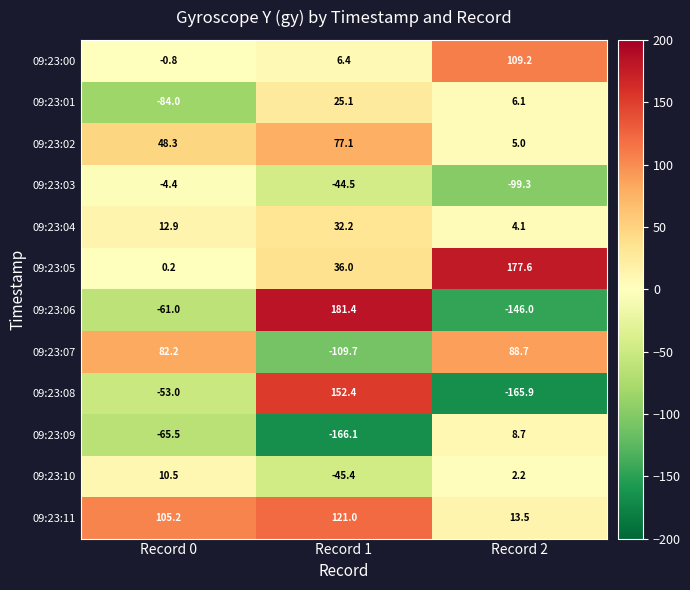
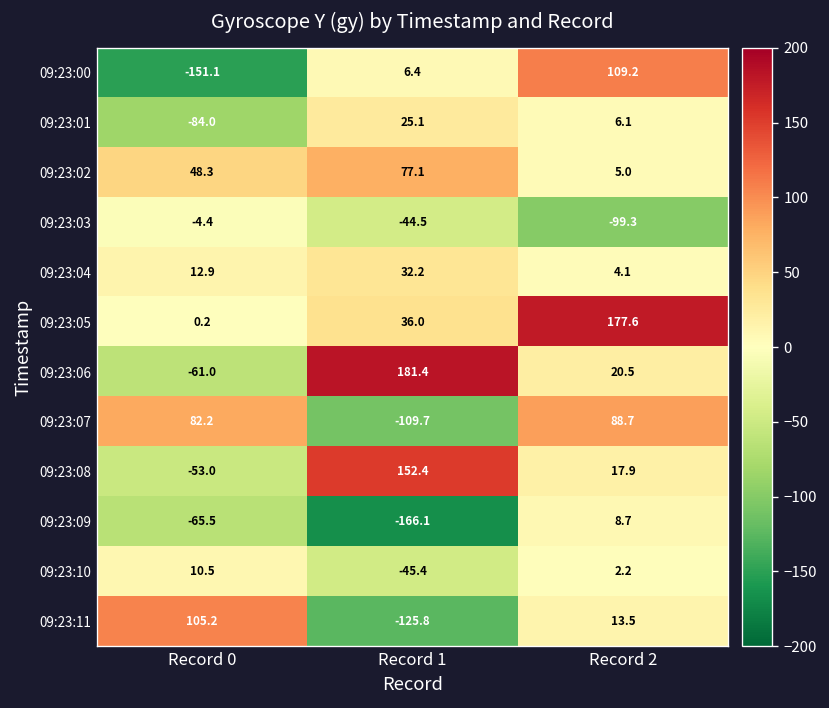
  {
    "09:23:00": {
-     "Record 0": -0.8,
+     "Record 0": -151.1,
      "Record 1": 6.4,
      "Record 2": 109.2
    },
    "09:23:01": {
      "Record 0": -84.0,
      "Record 1": 25.1,
      "Record 2": 6.1
    },
    "09:23:02": {
      "Record 0": 48.3,
      "Record 1": 77.1,
      "Record 2": 5.0
    },
    "09:23:03": {
      "Record 0": -4.4,
      "Record 1": -44.5,
      "Record 2": -99.3
    },
    "09:23:04": {
      "Record 0": 12.9,
      "Record 1": 32.2,
      "Record 2": 4.1
    },
    "09:23:05": {
      "Record 0": 0.2,
      "Record 1": 36.0,
      "Record 2": 177.6
    },
    "09:23:06": {
      "Record 0": -61.0,
      "Record 1": 181.4,
-     "Record 2": -146.0
+     "Record 2": 20.5
    },
    "09:23:07": {
      "Record 0": 82.2,
      "Record 1": -109.7,
      "Record 2": 88.7
    },
    "09:23:08": {
      "Record 0": -53.0,
      "Record 1": 152.4,
-     "Record 2": -165.9
+     "Record 2": 17.9
    },
    "09:23:09": {
      "Record 0": -65.5,
      "Record 1": -166.1,
      "Record 2": 8.7
    },
    "09:23:10": {
      "Record 0": 10.5,
      "Record 1": -45.4,
      "Record 2": 2.2
    },
    "09:23:11": {
      "Record 0": 105.2,
-     "Record 1": 121.0,
+     "Record 1": -125.8,
      "Record 2": 13.5
    }
  }
